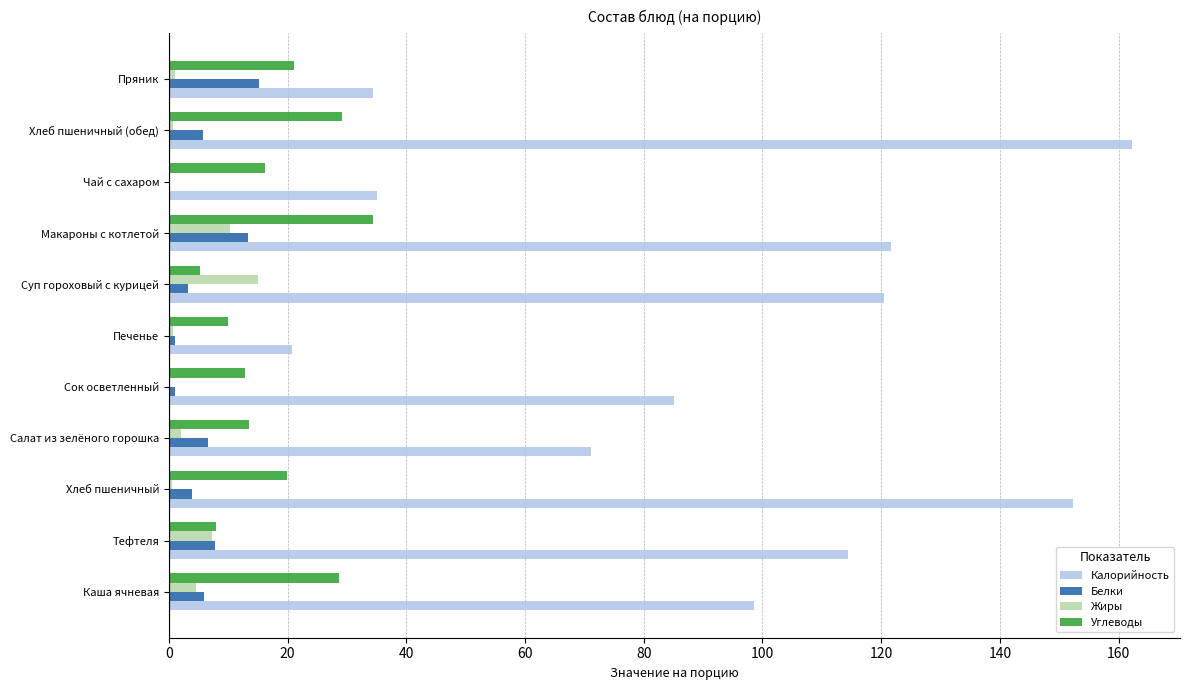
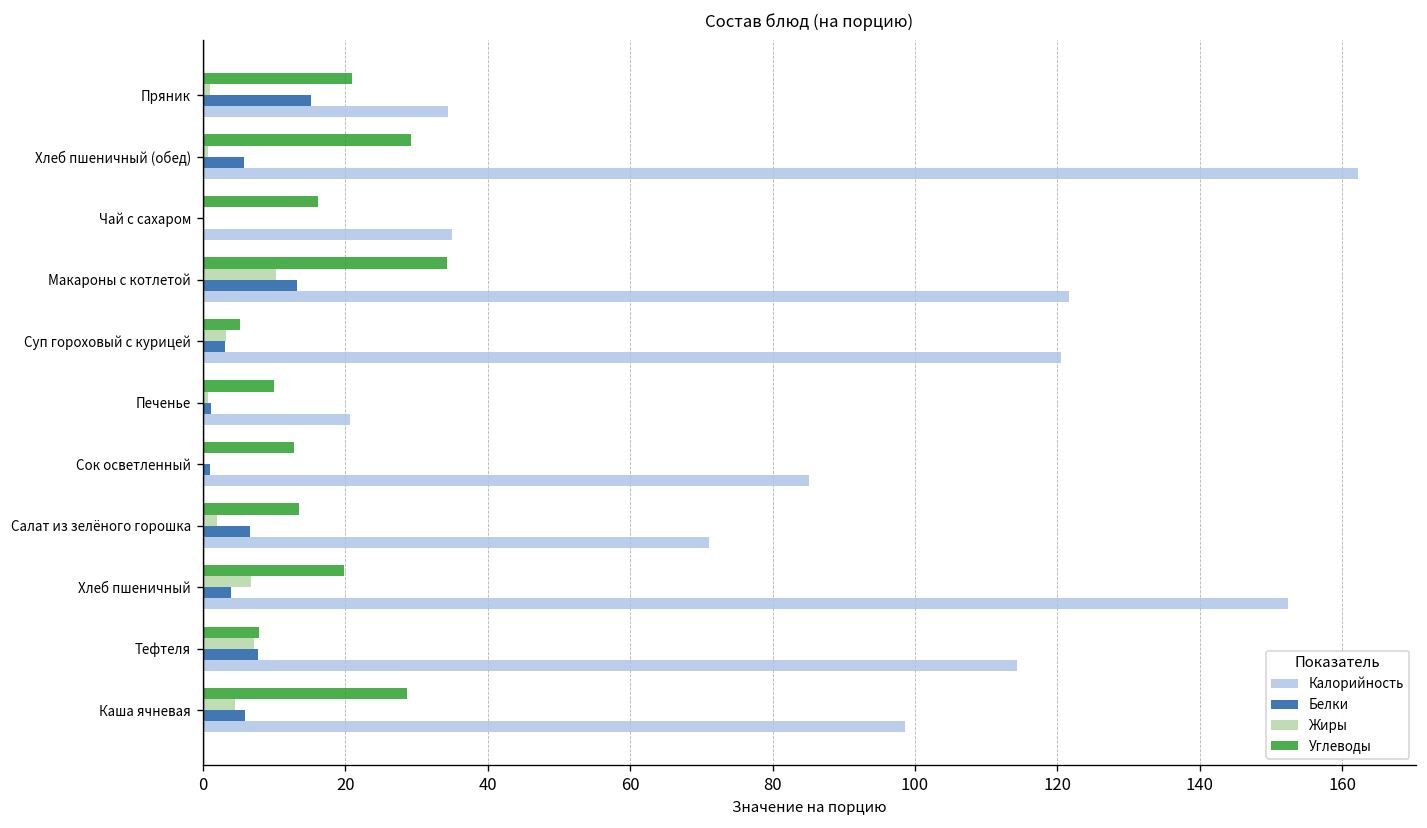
  {
    "Калорийность": {
      "Пряник": 34,
      "Хлеб пшеничный (обед)": 162,
      "Чай с сахаром": 35,
      "Макароны с котлетой": 122,
      "Суп гороховый с курицей": 121,
      "Печенье": 21,
      "Сок осветленный": 85,
      "Салат из зелёного горошка": 71,
      "Хлеб пшеничный": 152,
      "Тефтеля": 114,
      "Каша ячневая": 99
    },
    "Белки": {
      "Пряник": 15,
      "Хлеб пшеничный (обед)": 6,
      "Чай с сахаром": 0,
      "Макароны с котлетой": 13,
      "Суп гороховый с курицей": 3,
      "Печенье": 1,
      "Сок осветленный": 1,
      "Салат из зелёного горошка": 7,
      "Хлеб пшеничный": 4,
      "Тефтеля": 8,
      "Каша ячневая": 6
    },
    "Жиры": {
      "Пряник": 1,
      "Хлеб пшеничный (обед)": 1,
      "Чай с сахаром": 0,
      "Макароны с котлетой": 10,
-     "Суп гороховый с курицей": 15,
+     "Суп гороховый с курицей": 3,
      "Печенье": 1,
      "Сок осветленный": 0,
      "Салат из зелёного горошка": 2,
-     "Хлеб пшеничный": 0,
+     "Хлеб пшеничный": 7,
      "Тефтеля": 7,
      "Каша ячневая": 4
    },
    "Углеводы": {
      "Пряник": 21,
      "Хлеб пшеничный (обед)": 29,
      "Чай с сахаром": 16,
      "Макароны с котлетой": 34,
      "Суп гороховый с курицей": 5,
      "Печенье": 10,
      "Сок осветленный": 13,
      "Салат из зелёного горошка": 13,
      "Хлеб пшеничный": 20,
      "Тефтеля": 8,
      "Каша ячневая": 29
    }
  }
